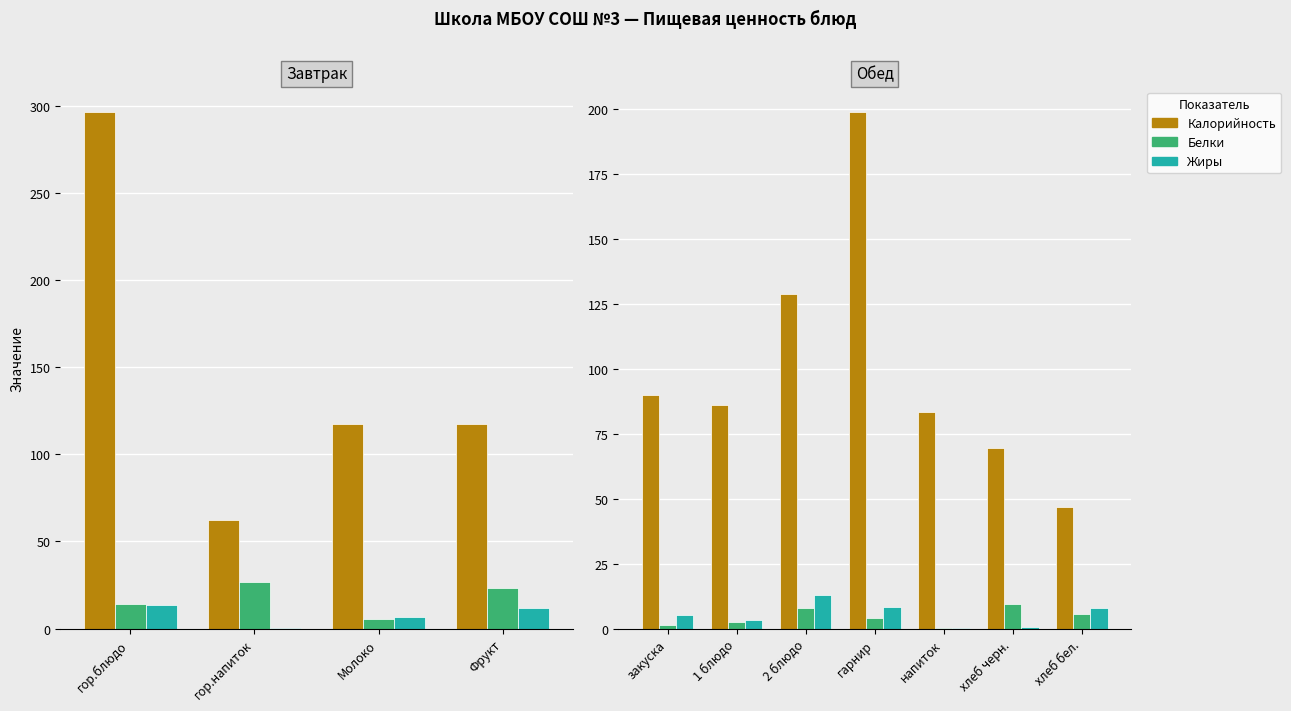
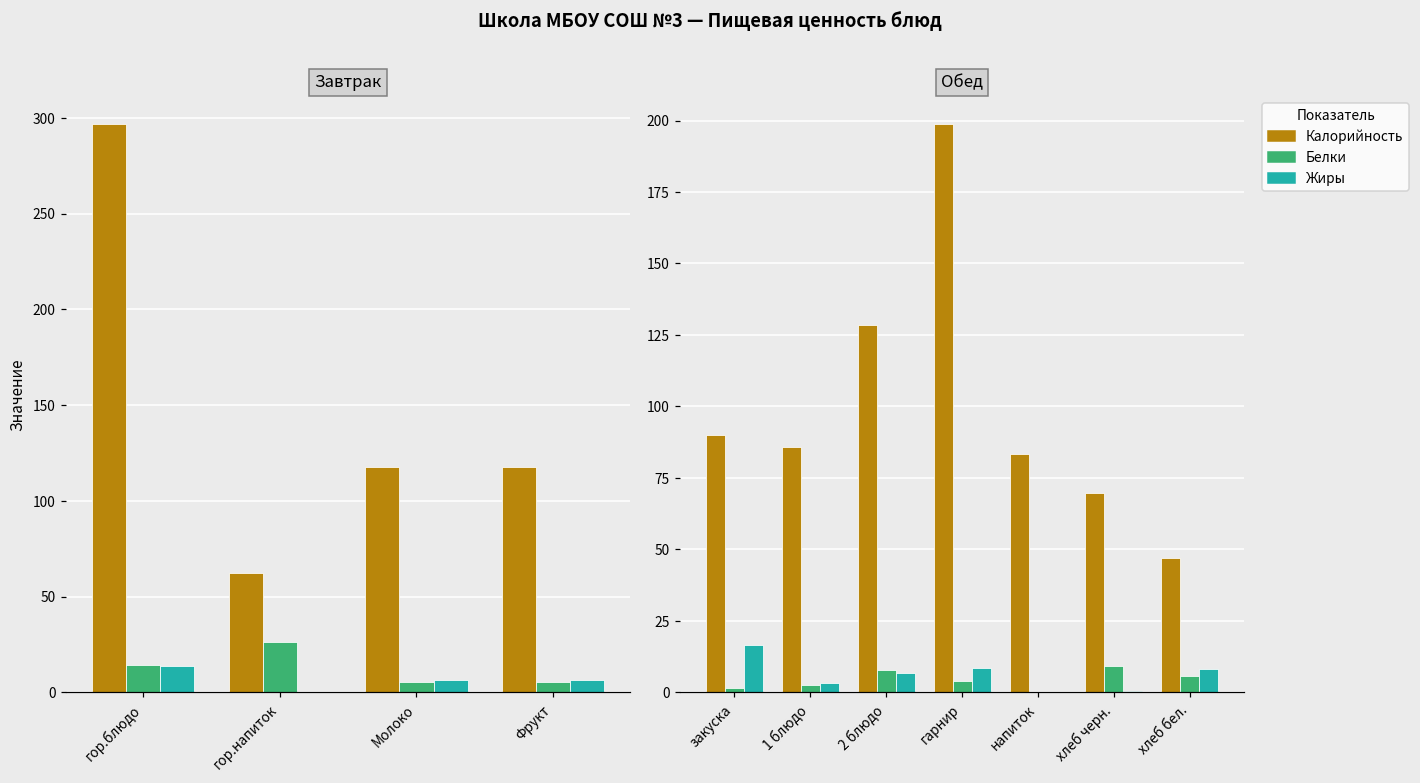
  {
    "Завтрак": {
      "Калорийность": {
        "гор.блюдо": 297,
        "гор.напиток": 62,
        "Молоко": 118,
        "Фрукт": 118
      },
      "Белки": {
        "гор.блюдо": 14,
        "гор.напиток": 26,
        "Молоко": 6,
-       "Фрукт": 23
+       "Фрукт": 6
      },
      "Жиры": {
        "гор.блюдо": 14,
        "Молоко": 6,
-       "Фрукт": 12
+       "Фрукт": 6
      }
    },
    "Обед": {
      "Калорийность": {
        "закуска": 90,
        "1 блюдо": 86,
        "2 блюдо": 129,
        "гарнир": 199,
        "напиток": 83,
        "хлеб черн.": 70,
        "хлеб бел.": 47
      },
      "Белки": {
        "закуска": 2,
        "1 блюдо": 2,
        "2 блюдо": 8,
        "гарнир": 4,
        "хлеб черн.": 9,
        "хлеб бел.": 6
      },
      "Жиры": {
-       "закуска": 5,
+       "закуска": 17,
        "1 блюдо": 3,
-       "2 блюдо": 13,
+       "2 блюдо": 7,
        "гарнир": 8,
        "хлеб бел.": 8
      }
    }
  }
